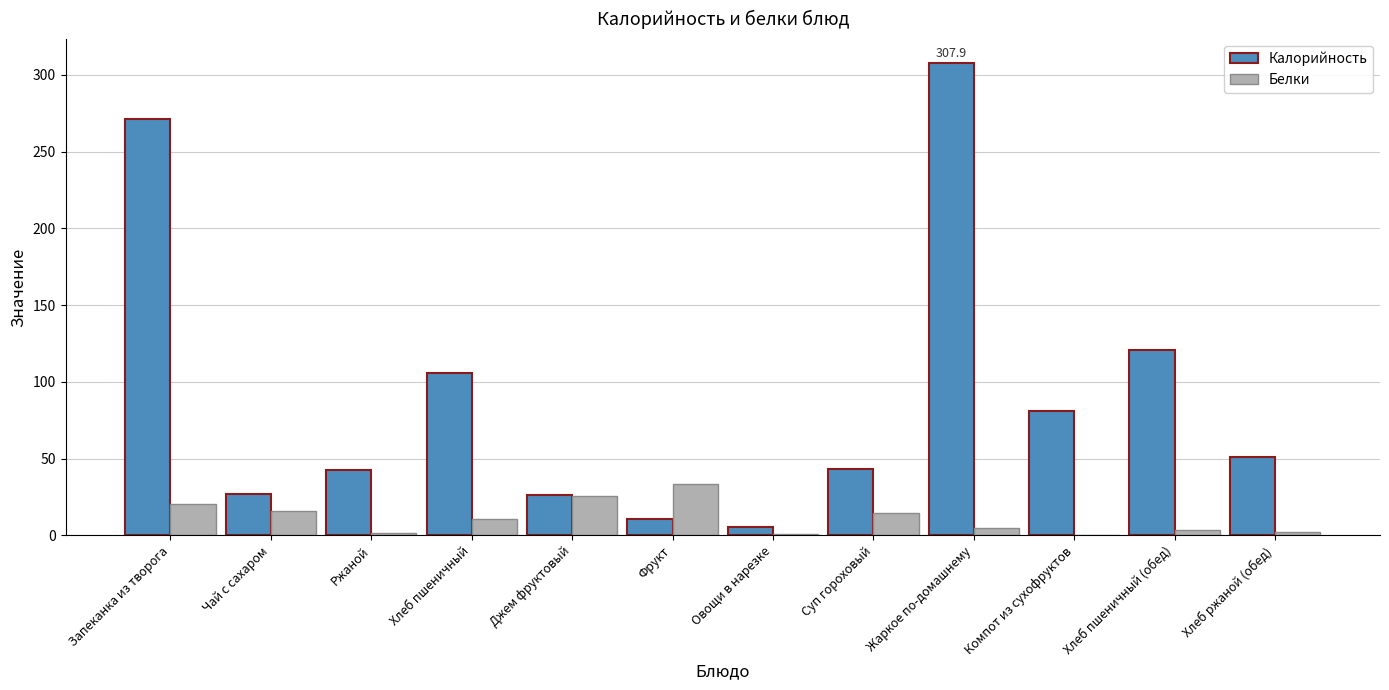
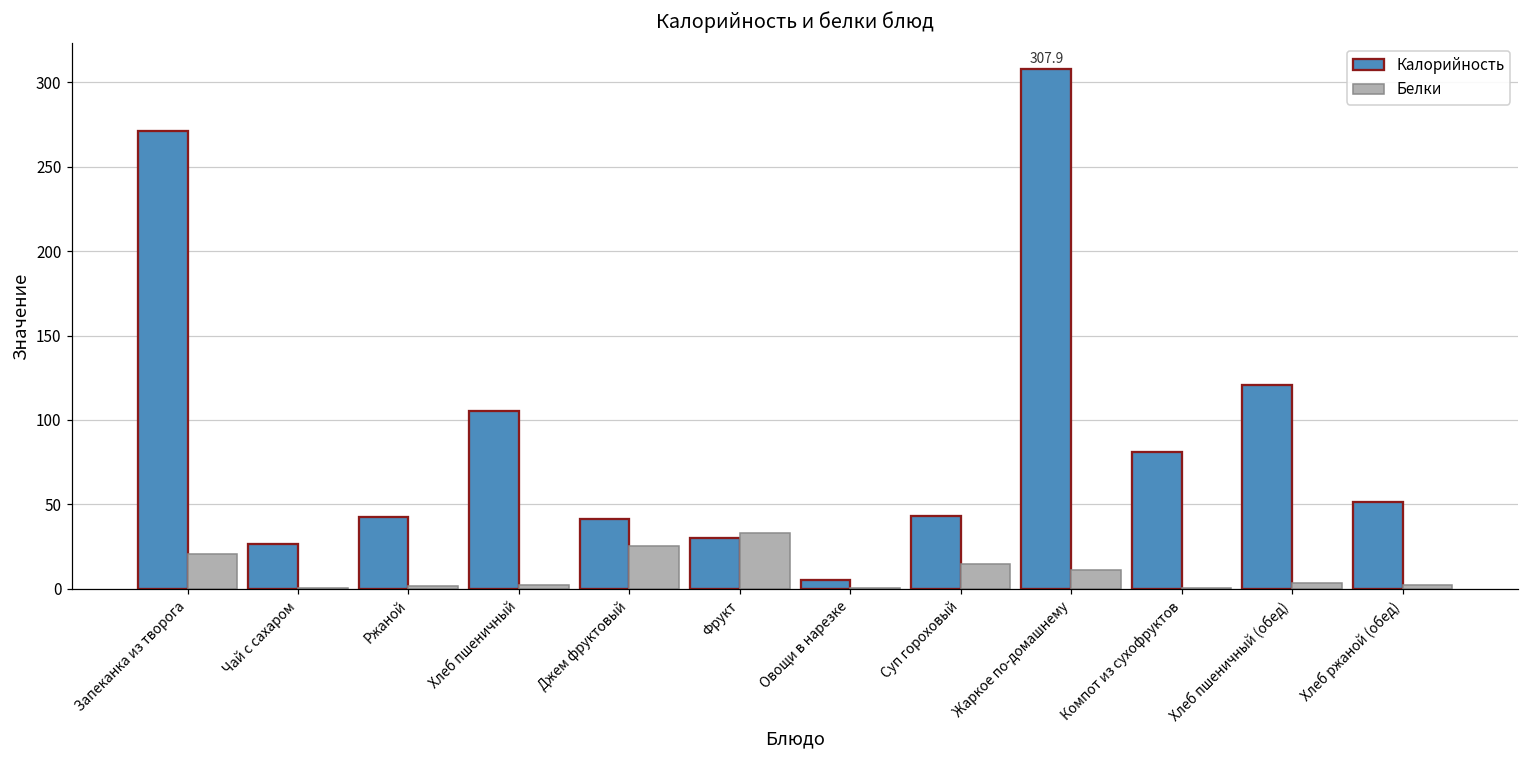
  {
    "Калорийность": {
      "Запеканка из творога": 271,
      "Чай с сахаром": 27,
      "Ржаной": 43,
      "Хлеб пшеничный": 106,
-     "Джем фруктовый": 26,
-     "Фрукт": 10,
+     "Джем фруктовый": 42,
+     "Фрукт": 30,
      "Овощи в нарезке": 5,
      "Суп гороховый": 43,
      "Компот из сухофруктов": 81,
      "Хлеб пшеничный (обед)": 121,
      "Хлеб ржаной (обед)": 51
    },
    "Белки": {
      "Запеканка из творога": 21,
-     "Чай с сахаром": 16,
+     "Чай с сахаром": 0,
      "Ржаной": 2,
-     "Хлеб пшеничный": 11,
+     "Хлеб пшеничный": 2,
      "Джем фруктовый": 26,
      "Фрукт": 33,
      "Суп гороховый": 15,
-     "Жаркое по-домашнему": 5,
+     "Жаркое по-домашнему": 11,
      "Хлеб пшеничный (обед)": 4,
      "Хлеб ржаной (обед)": 2
    }
  }
